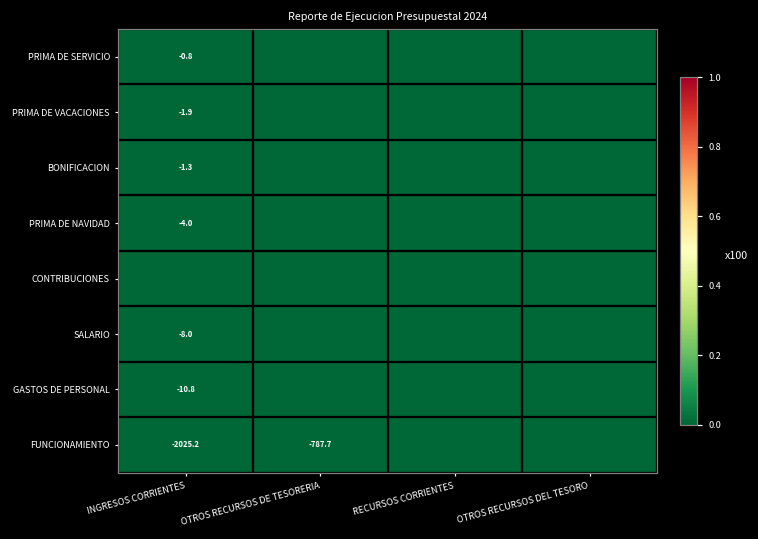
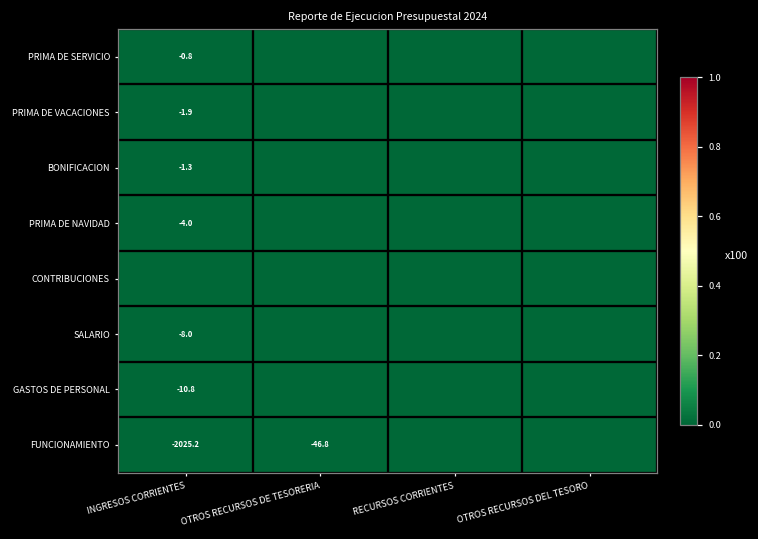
  {
    "PRIMA DE SERVICIO": {
      "INGRESOS CORRIENTES": -0.8
    },
    "PRIMA DE VACACIONES": {
      "INGRESOS CORRIENTES": -1.9
    },
    "BONIFICACION": {
      "INGRESOS CORRIENTES": -1.3
    },
    "PRIMA DE NAVIDAD": {
      "INGRESOS CORRIENTES": -4.0
    },
    "SALARIO": {
      "INGRESOS CORRIENTES": -8.0
    },
    "GASTOS DE PERSONAL": {
      "INGRESOS CORRIENTES": -10.8
    },
    "FUNCIONAMIENTO": {
      "INGRESOS CORRIENTES": -2025.2,
-     "OTROS RECURSOS DE TESORERIA": -787.7
+     "OTROS RECURSOS DE TESORERIA": -46.8
    }
  }
